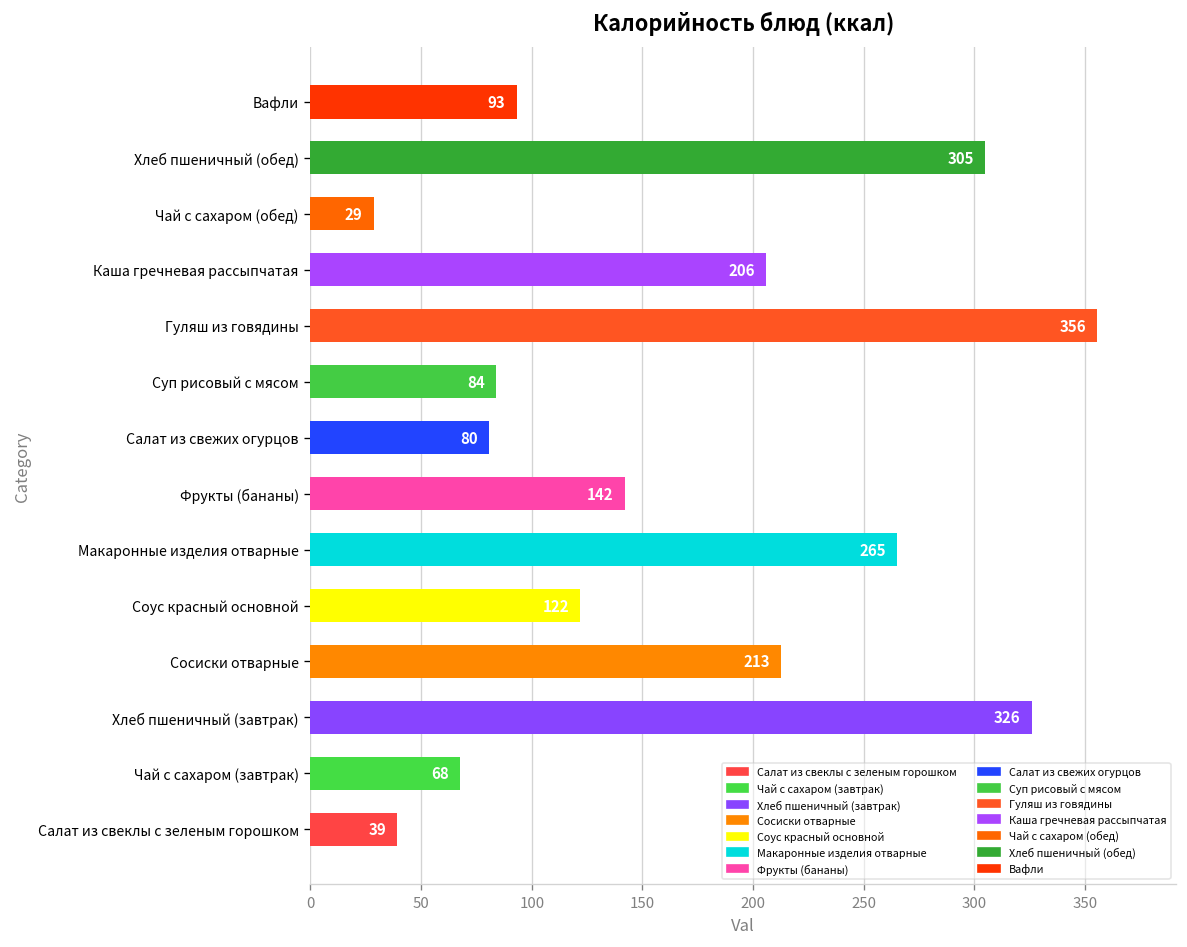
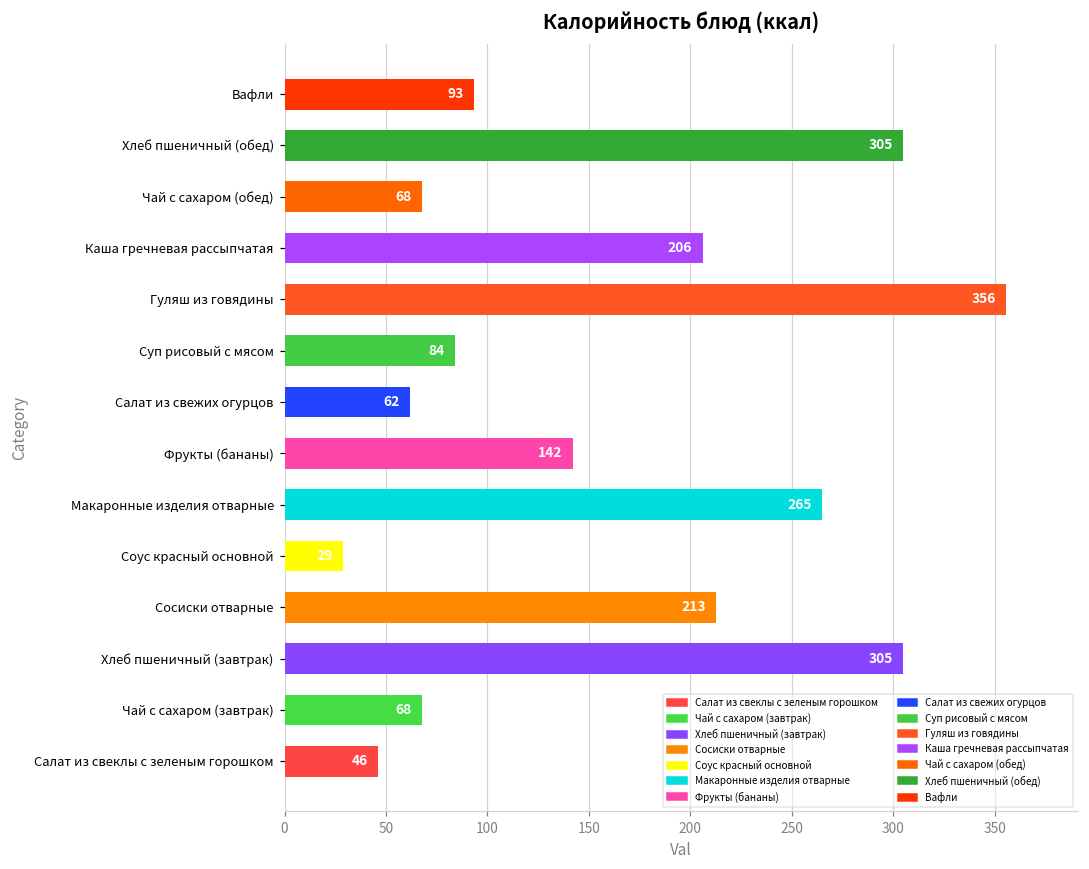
  {
    "Вафли": 93,
    "Хлеб пшеничный (обед)": 305,
-   "Чай с сахаром (обед)": 29,
+   "Чай с сахаром (обед)": 68,
    "Каша гречневая рассыпчатая": 206,
    "Гуляш из говядины": 356,
    "Суп рисовый с мясом": 84,
-   "Салат из свежих огурцов": 80,
+   "Салат из свежих огурцов": 62,
    "Фрукты (бананы)": 142,
    "Макаронные изделия отварные": 265,
-   "Соус красный основной": 122,
+   "Соус красный основной": 29,
    "Сосиски отварные": 213,
-   "Хлеб пшеничный (завтрак)": 326,
+   "Хлеб пшеничный (завтрак)": 305,
    "Чай с сахаром (завтрак)": 68,
-   "Салат из свеклы с зеленым горошком": 39
+   "Салат из свеклы с зеленым горошком": 46
  }
